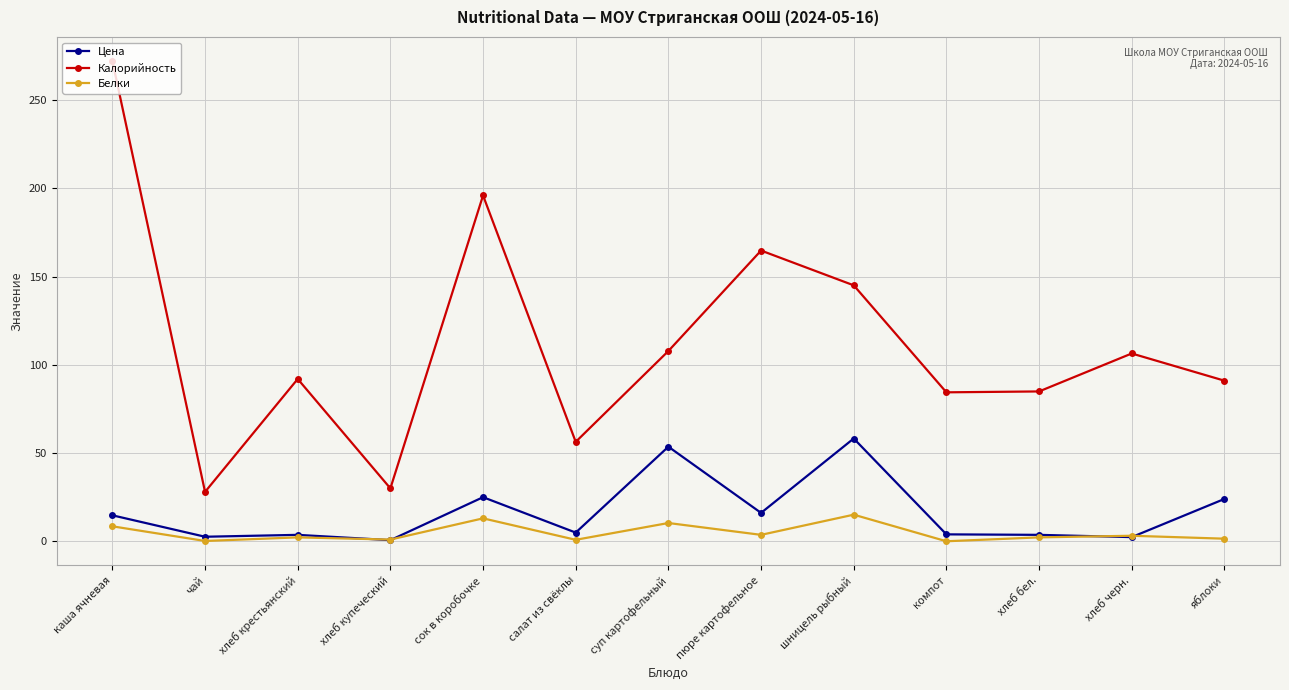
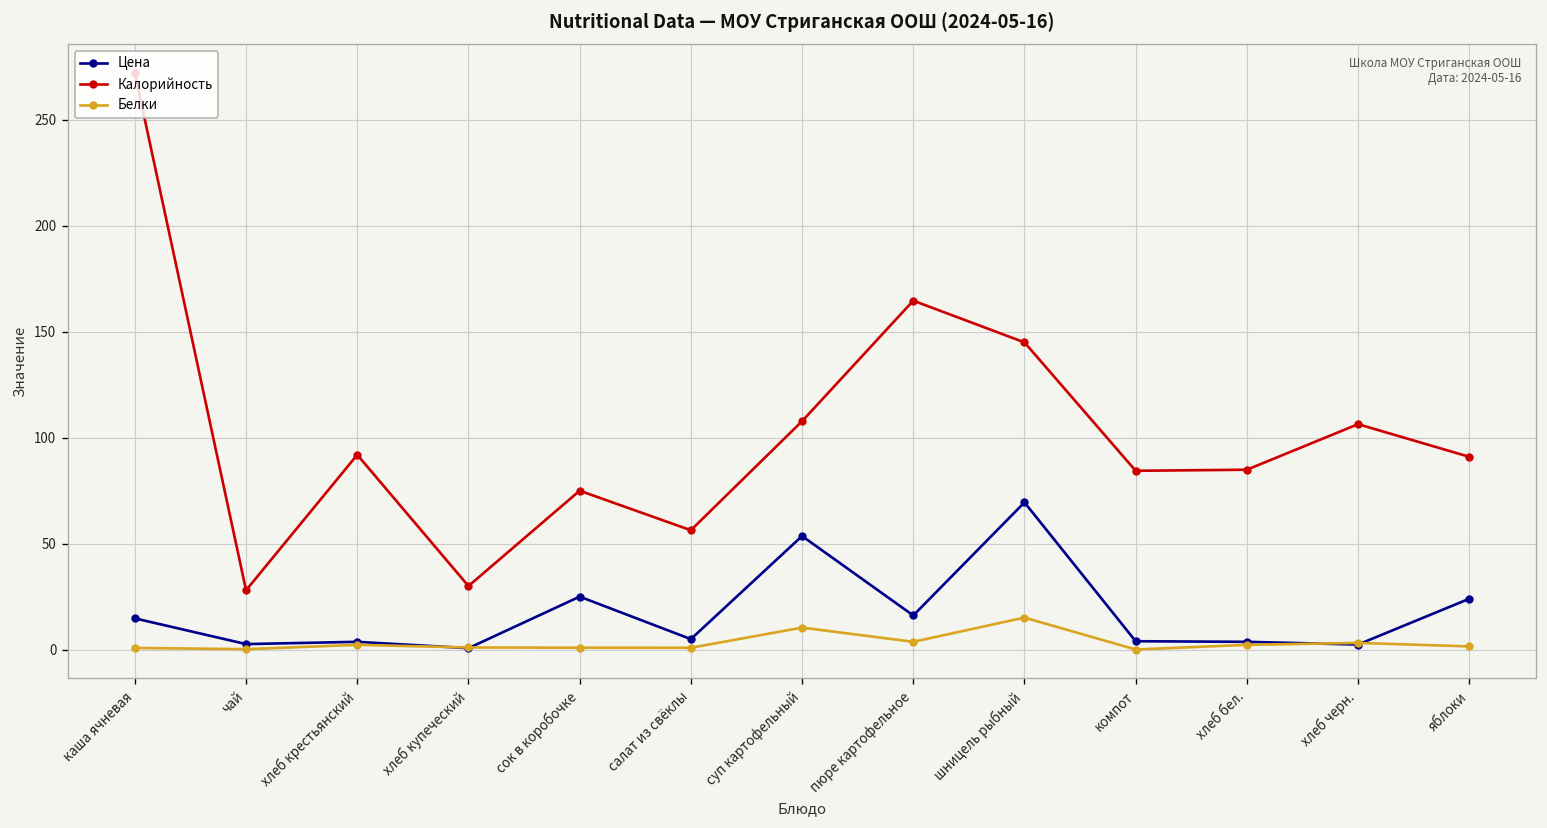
  {
    "Цена": {
      "каша ячневая": 15,
      "чай": 3,
      "сок в коробочке": 25,
      "салат из свёклы": 5,
      "суп картофельный": 54,
      "пюре картофельное": 16,
-     "шницель рыбный": 58,
+     "шницель рыбный": 69,
      "компот": 4,
      "яблоки": 24
    },
    "Калорийность": {
      "чай": 28,
      "хлеб крестьянский": 92,
      "хлеб купеческий": 30,
-     "сок в коробочке": 196,
+     "сок в коробочке": 75,
      "салат из свёклы": 56,
      "суп картофельный": 108,
      "пюре картофельное": 165,
      "шницель рыбный": 145,
      "компот": 84,
      "хлеб бел.": 85,
      "хлеб черн.": 106,
      "яблоки": 91
    },
    "Белки": {
-     "каша ячневая": 9,
+     "каша ячневая": 1,
      "чай": 0,
-     "сок в коробочке": 13,
+     "сок в коробочке": 1,
      "салат из свёклы": 1,
      "суп картофельный": 10,
      "пюре картофельное": 4,
      "шницель рыбный": 15,
      "компот": 0,
      "яблоки": 2
    }
  }
